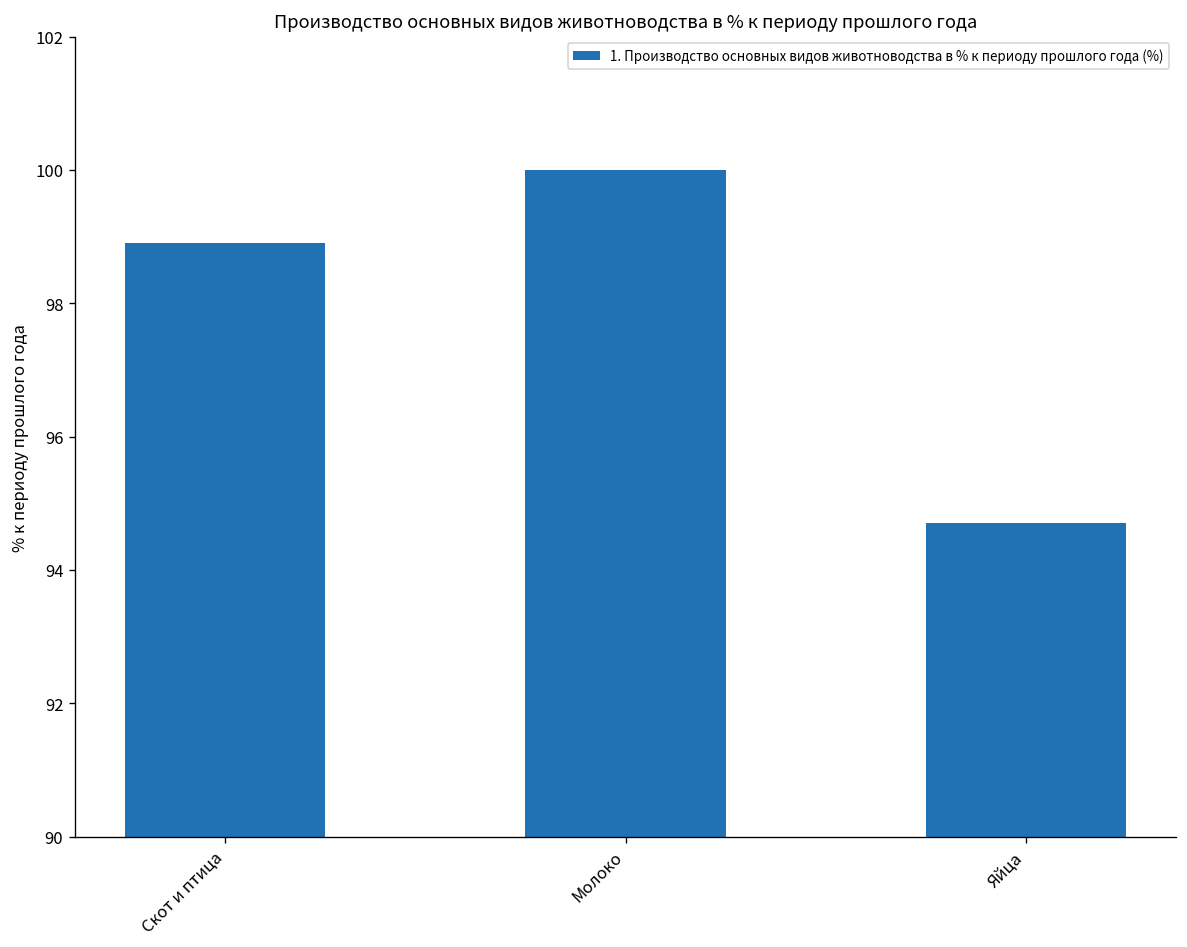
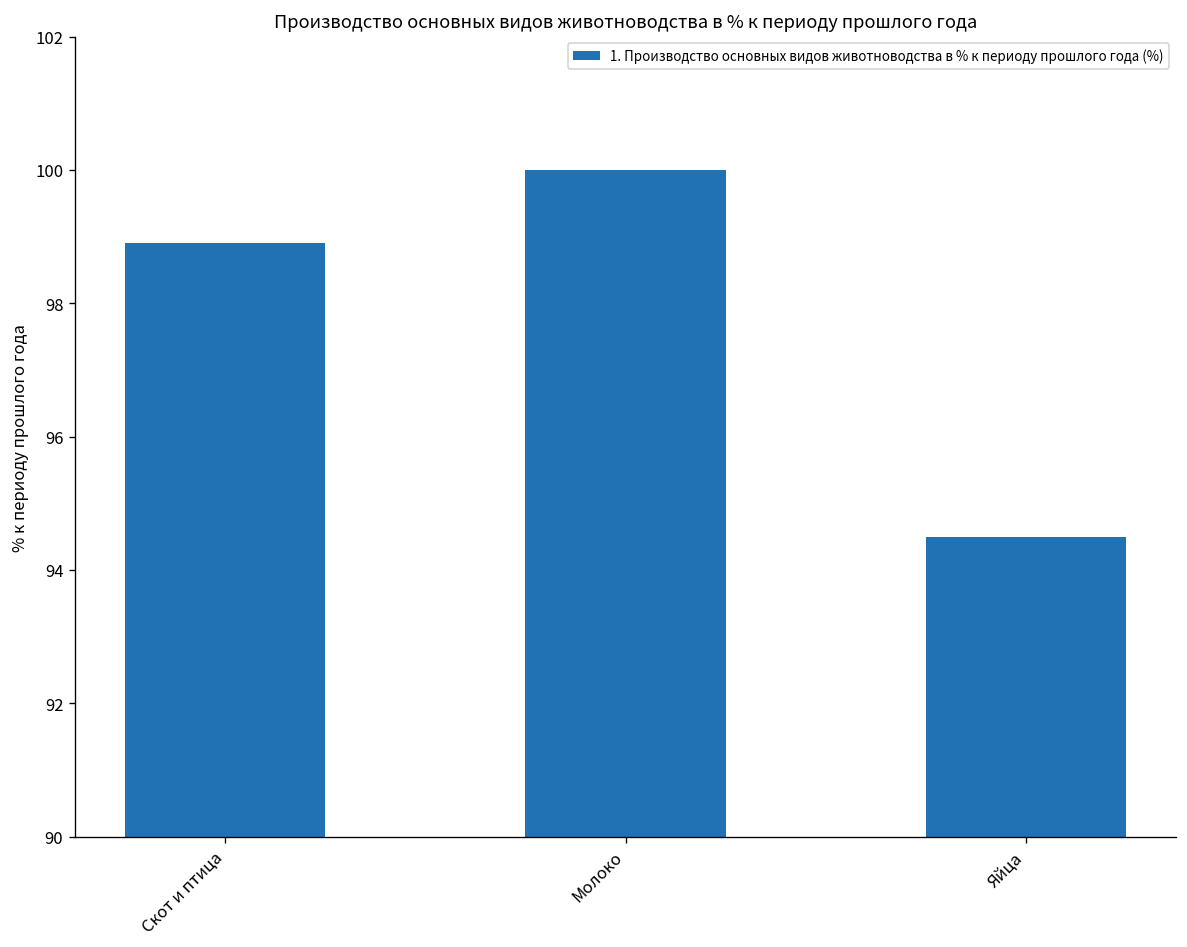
  {
    "Скот и птица": 98.9,
    "Молоко": 100.0,
-   "Яйца": 94.7
+   "Яйца": 94.5
  }
